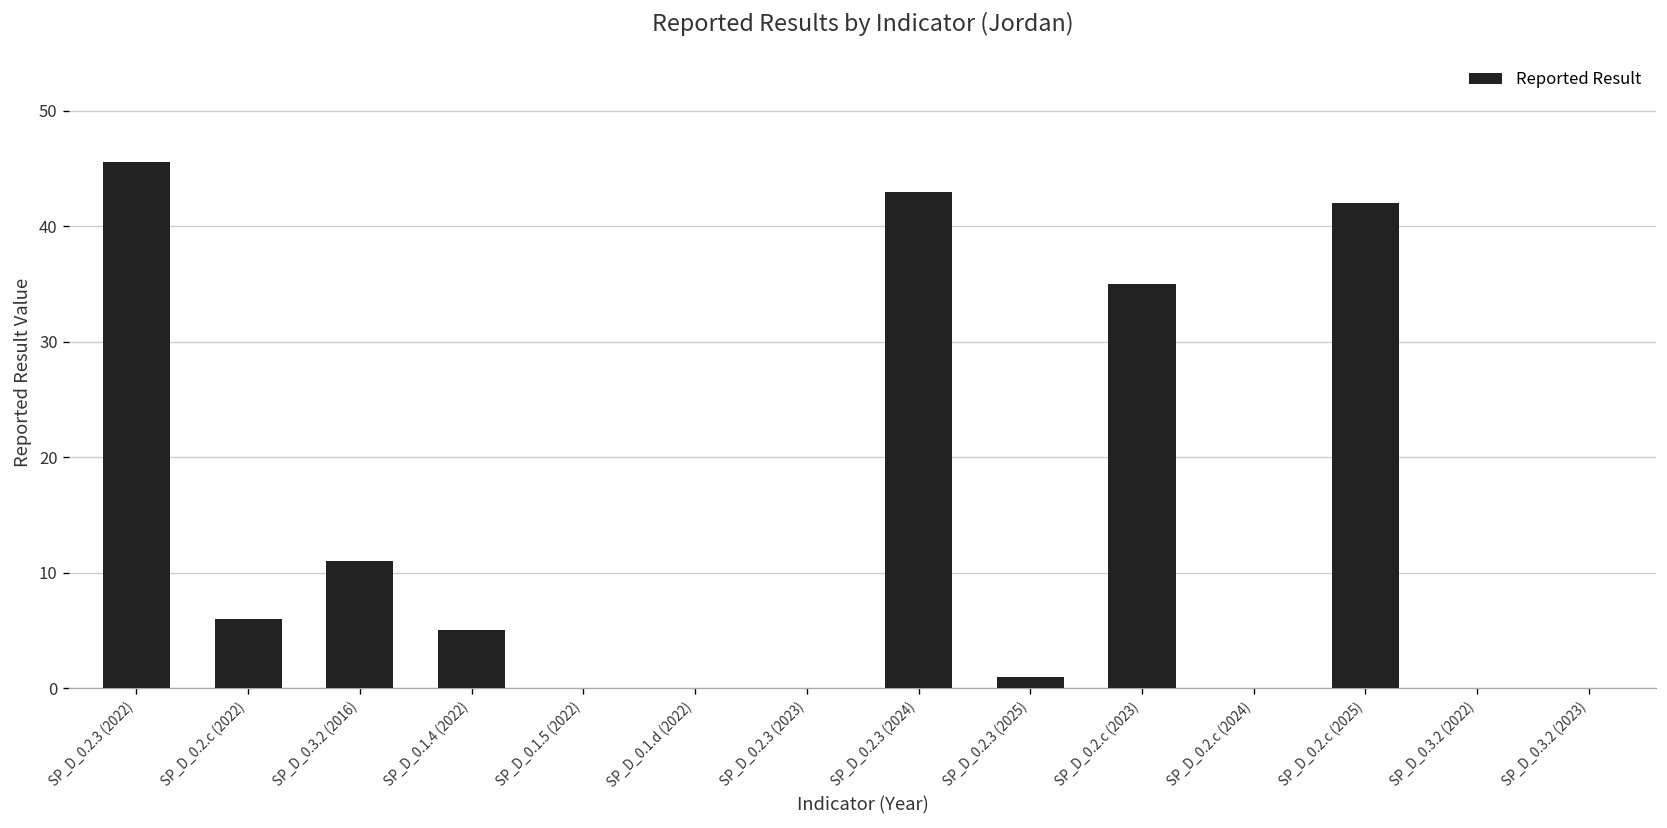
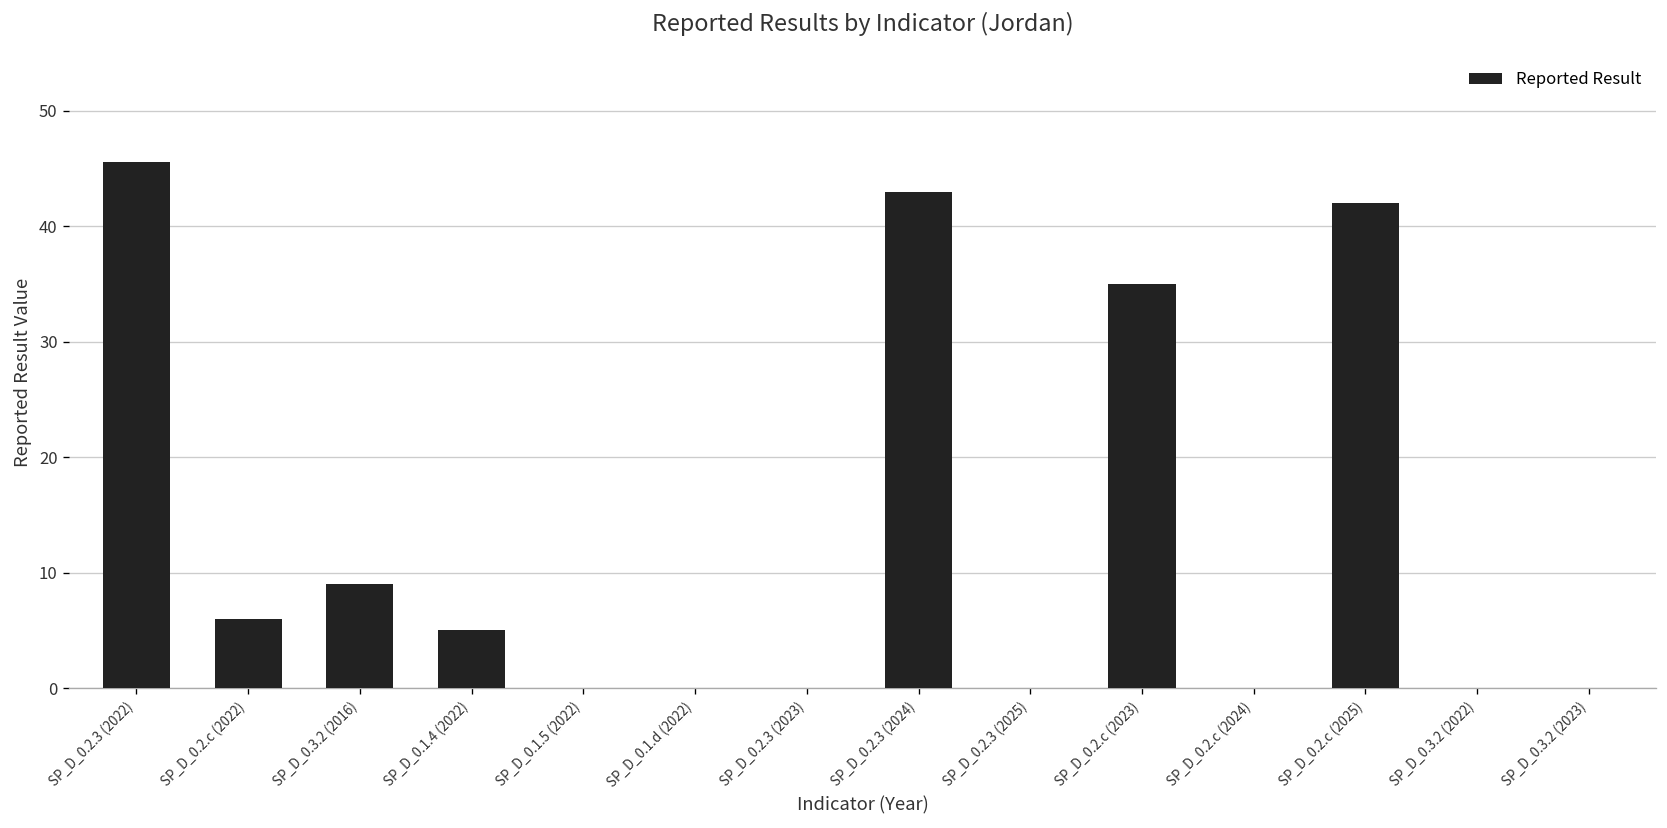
  {
    "SP_D_0.2.3 (2022)": 46,
    "SP_D_0.2.c (2022)": 6,
-   "SP_D_0.3.2 (2016)": 11,
+   "SP_D_0.3.2 (2016)": 9,
    "SP_D_0.1.4 (2022)": 5,
    "SP_D_0.1.5 (2022)": 0,
    "SP_D_0.1.d (2022)": 0,
    "SP_D_0.2.3 (2023)": 0,
    "SP_D_0.2.3 (2024)": 43,
-   "SP_D_0.2.3 (2025)": 1,
+   "SP_D_0.2.3 (2025)": 0,
    "SP_D_0.2.c (2023)": 35,
    "SP_D_0.2.c (2024)": 0,
    "SP_D_0.2.c (2025)": 42,
    "SP_D_0.3.2 (2022)": 0,
    "SP_D_0.3.2 (2023)": 0
  }
